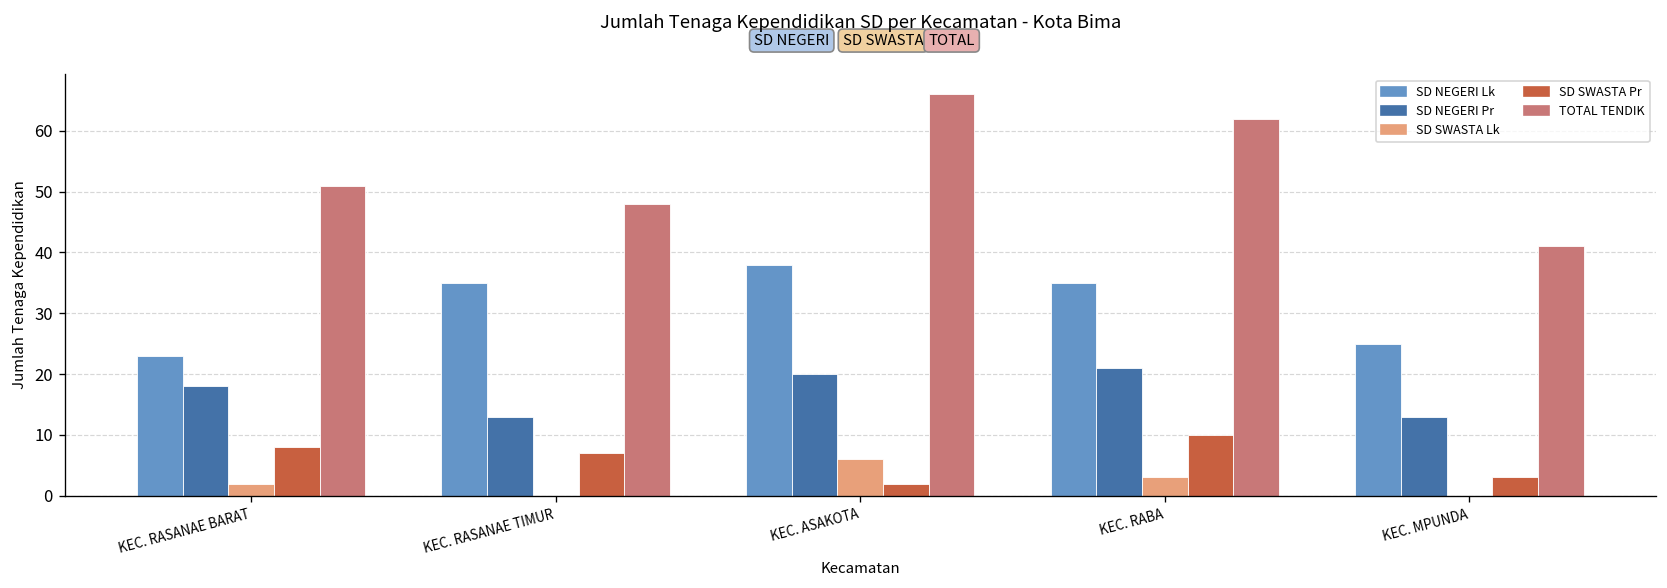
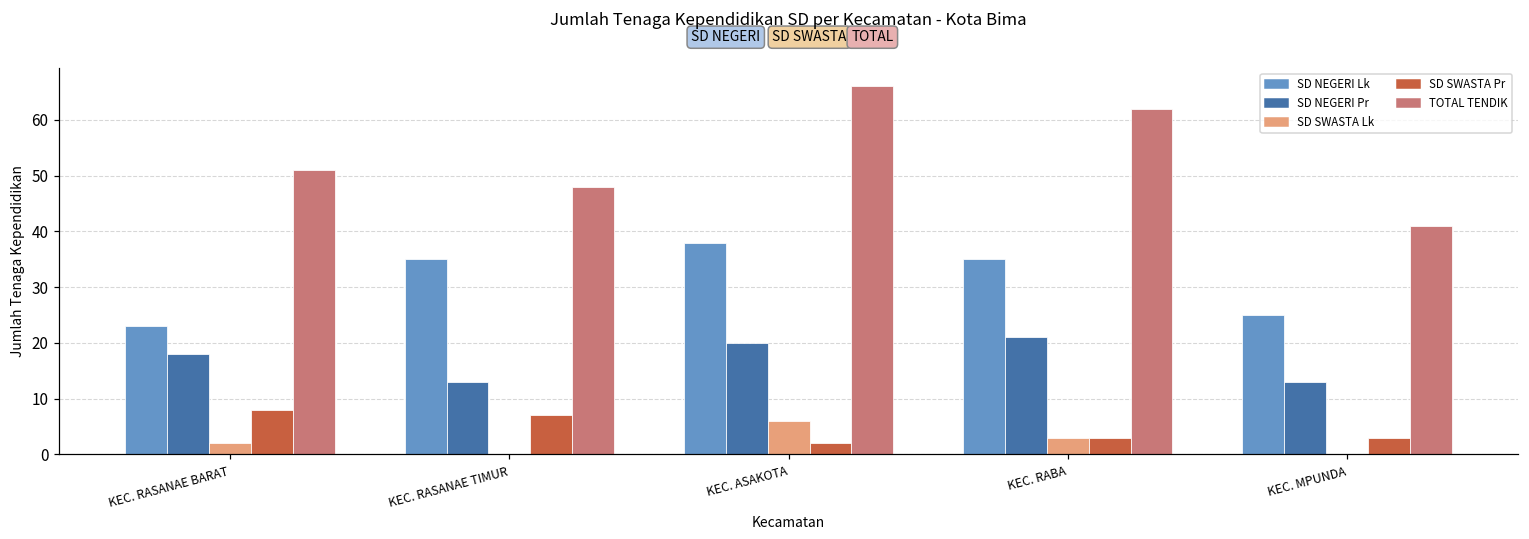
  {
    "SD SWASTA Pr": {
      "KEC. RASANAE BARAT": 8,
      "KEC. RASANAE TIMUR": 7,
      "KEC. ASAKOTA": 2,
-     "KEC. RABA": 10,
+     "KEC. RABA": 3,
      "KEC. MPUNDA": 3
    }
  }
